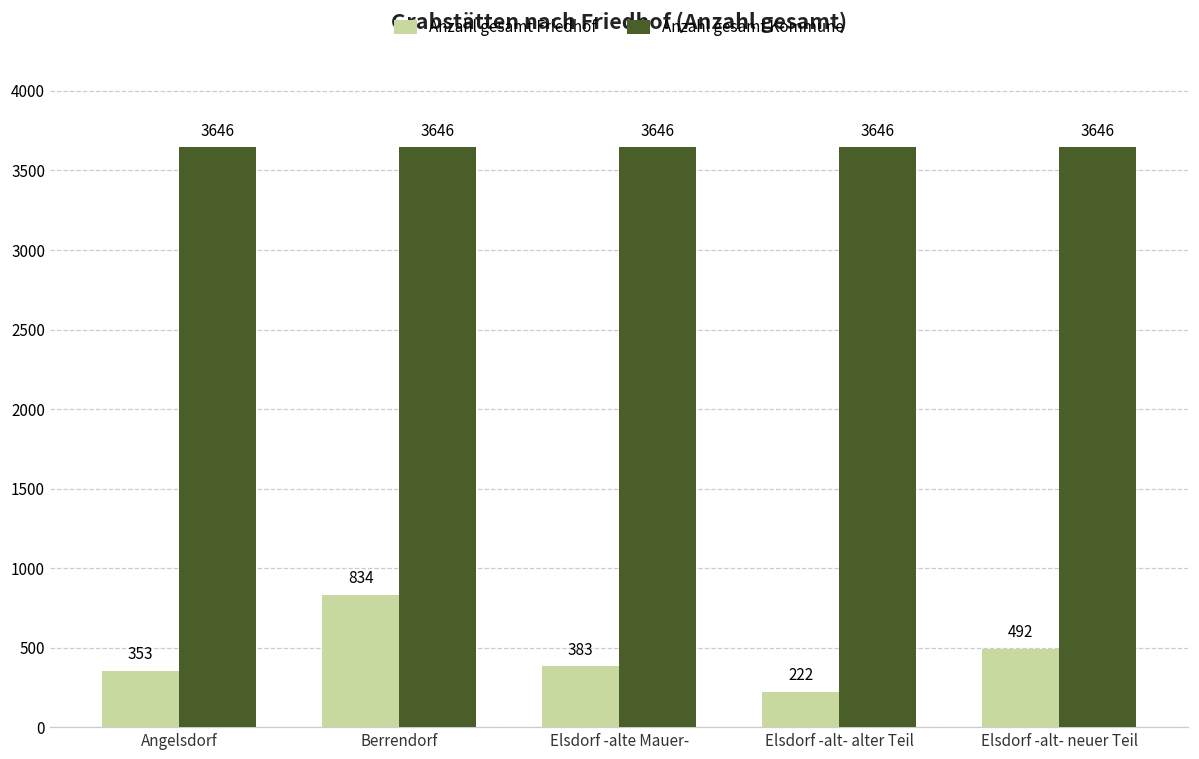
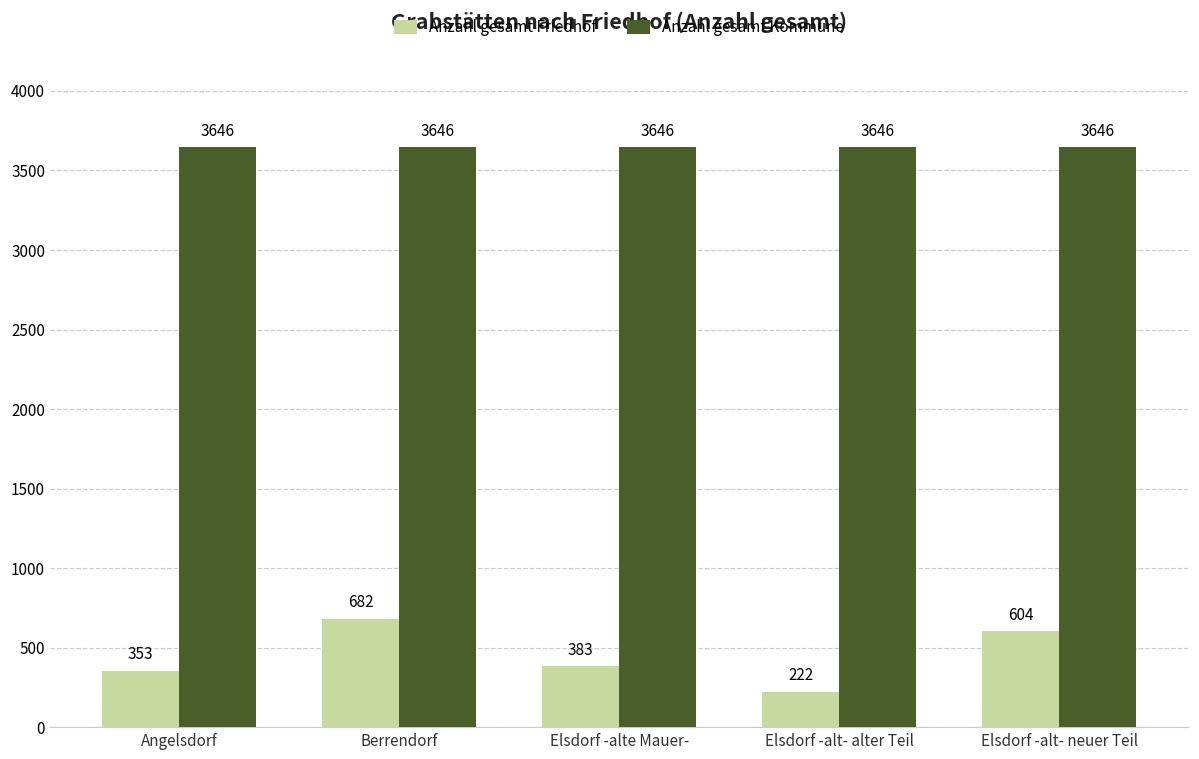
  {
    "Anzahl gesamt Friedhof": {
      "Angelsdorf": 353,
-     "Berrendorf": 834,
+     "Berrendorf": 682,
      "Elsdorf -alte Mauer-": 383,
      "Elsdorf -alt- alter Teil": 222,
-     "Elsdorf -alt- neuer Teil": 492
+     "Elsdorf -alt- neuer Teil": 604
    },
    "Anzahl gesamt Kommune": {
      "Angelsdorf": 3646,
      "Berrendorf": 3646,
      "Elsdorf -alte Mauer-": 3646,
      "Elsdorf -alt- alter Teil": 3646,
      "Elsdorf -alt- neuer Teil": 3646
    }
  }
